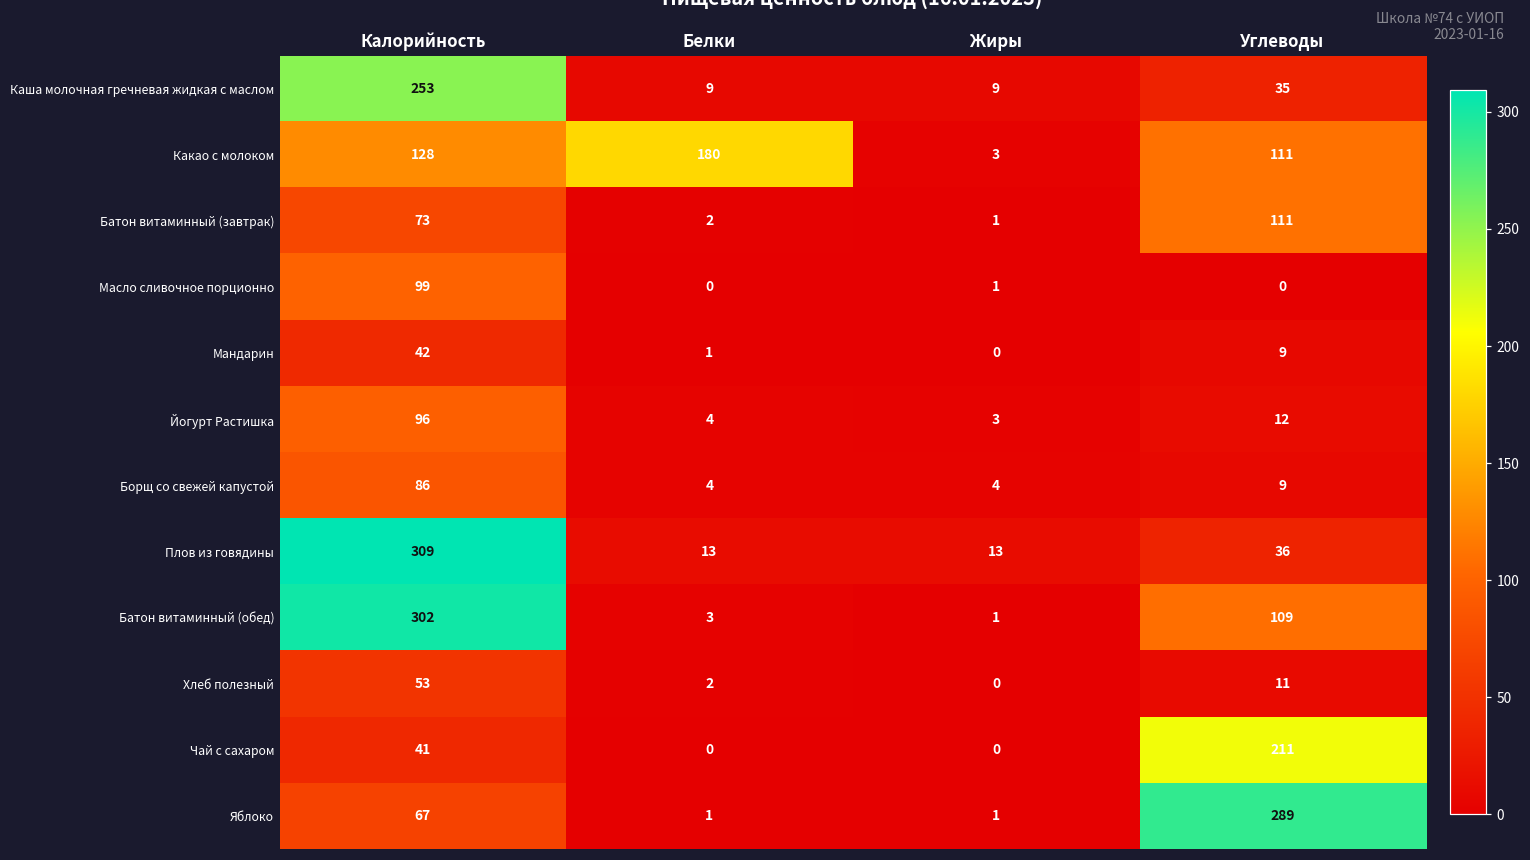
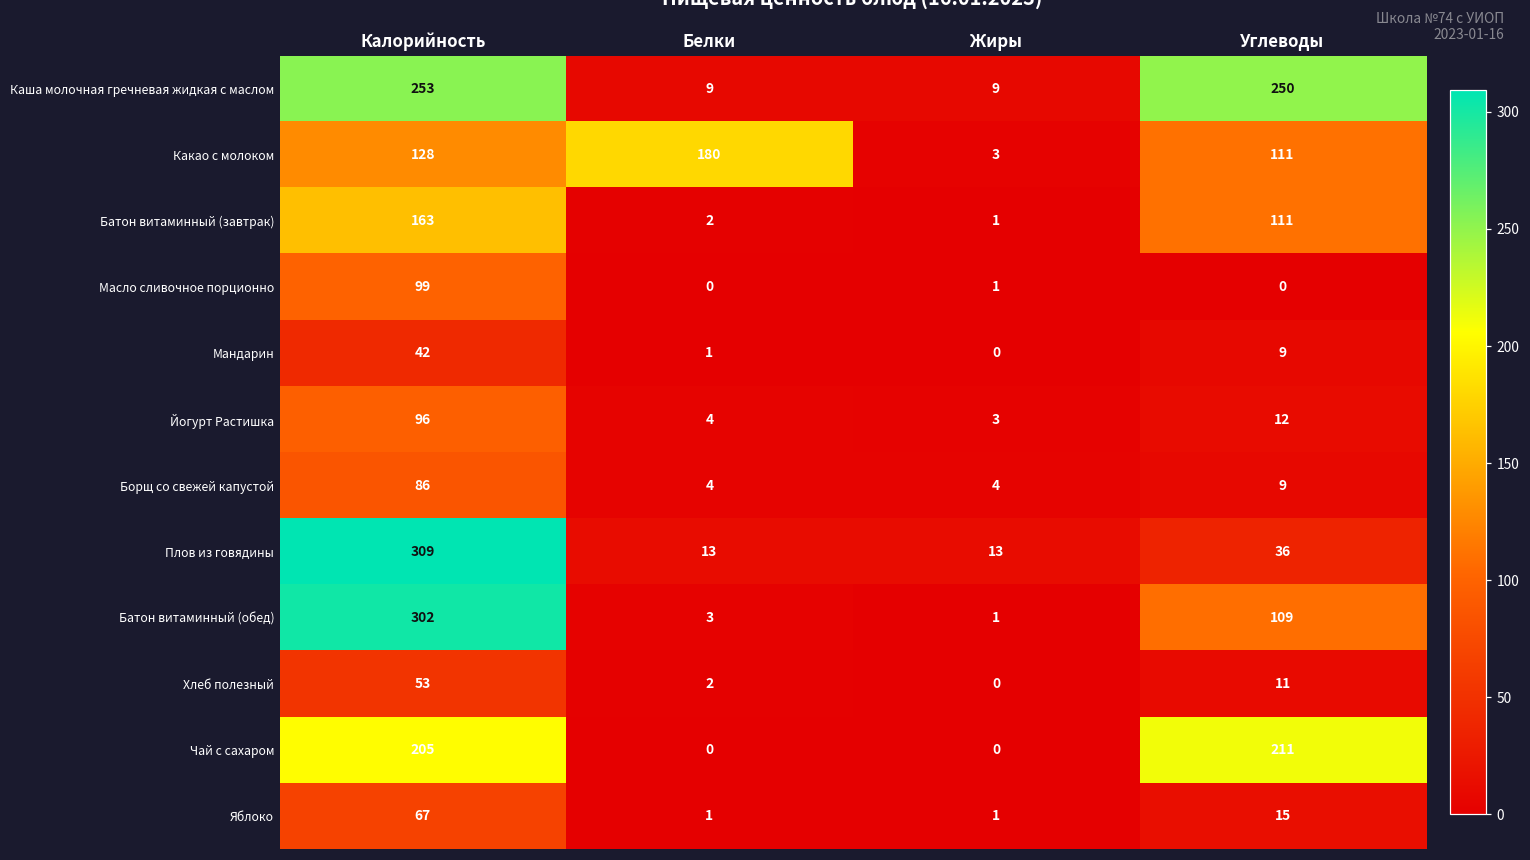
  {
    "Каша молочная гречневая жидкая с маслом": {
      "Калорийность": 253,
      "Белки": 9,
      "Жиры": 9,
-     "Углеводы": 35
+     "Углеводы": 250
    },
    "Какао с молоком": {
      "Калорийность": 128,
      "Белки": 180,
      "Жиры": 3,
      "Углеводы": 111
    },
    "Батон витаминный (завтрак)": {
-     "Калорийность": 73,
+     "Калорийность": 163,
      "Белки": 2,
      "Жиры": 1,
      "Углеводы": 111
    },
    "Масло сливочное порционно": {
      "Калорийность": 99,
      "Белки": 0,
      "Жиры": 1,
      "Углеводы": 0
    },
    "Мандарин": {
      "Калорийность": 42,
      "Белки": 1,
      "Жиры": 0,
      "Углеводы": 9
    },
    "Йогурт Растишка": {
      "Калорийность": 96,
      "Белки": 4,
      "Жиры": 3,
      "Углеводы": 12
    },
    "Борщ со свежей капустой": {
      "Калорийность": 86,
      "Белки": 4,
      "Жиры": 4,
      "Углеводы": 9
    },
    "Плов из говядины": {
      "Калорийность": 309,
      "Белки": 13,
      "Жиры": 13,
      "Углеводы": 36
    },
    "Батон витаминный (обед)": {
      "Калорийность": 302,
      "Белки": 3,
      "Жиры": 1,
      "Углеводы": 109
    },
    "Хлеб полезный": {
      "Калорийность": 53,
      "Белки": 2,
      "Жиры": 0,
      "Углеводы": 11
    },
    "Чай с сахаром": {
-     "Калорийность": 41,
+     "Калорийность": 205,
      "Белки": 0,
      "Жиры": 0,
      "Углеводы": 211
    },
    "Яблоко": {
      "Калорийность": 67,
      "Белки": 1,
      "Жиры": 1,
-     "Углеводы": 289
+     "Углеводы": 15
    }
  }
